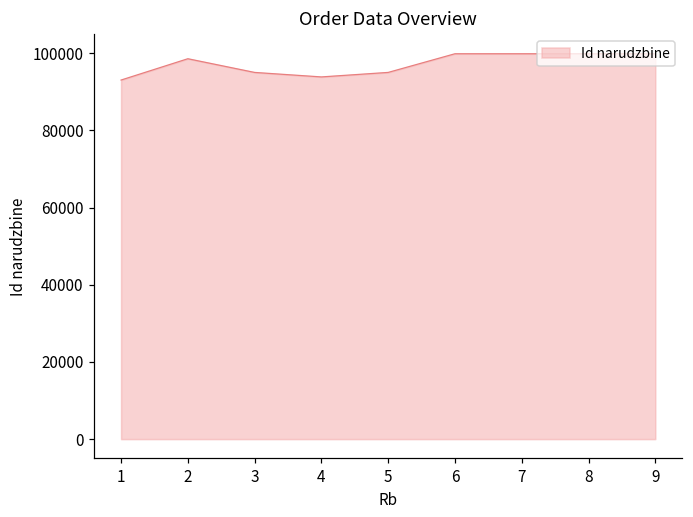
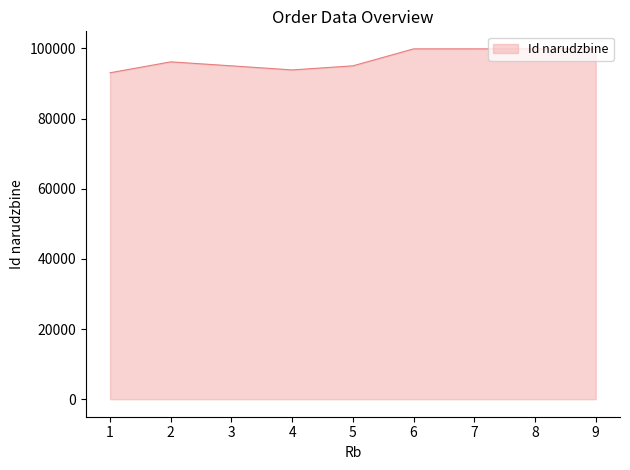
  {
    "1": 93000,
-   "2": 99000,
+   "2": 96000,
    "3": 95000,
    "4": 94000,
    "5": 95000,
    "6": 100000,
    "7": 100000
  }
